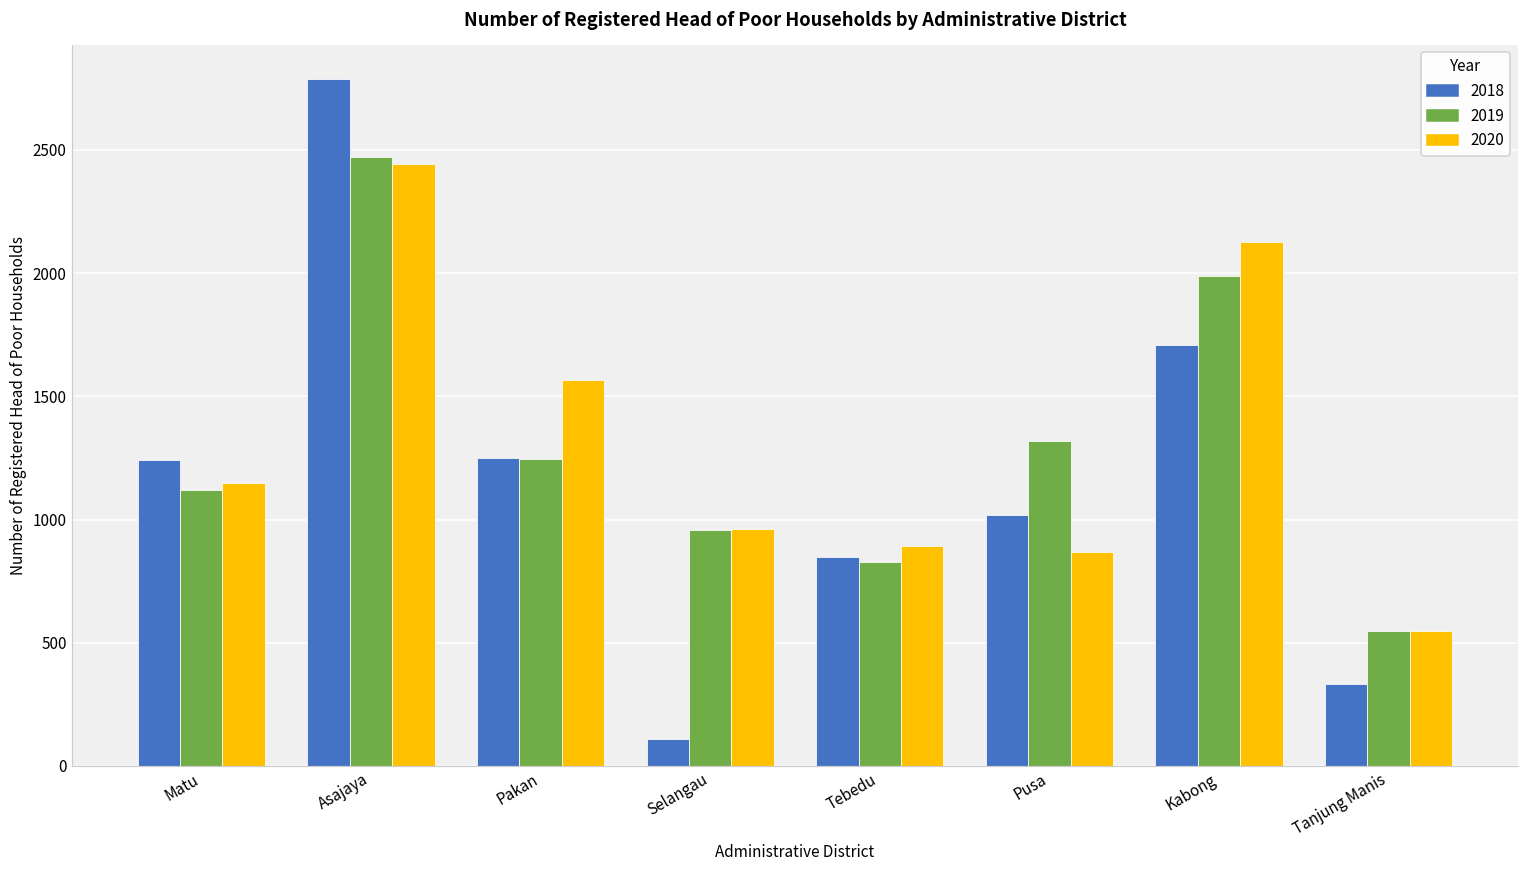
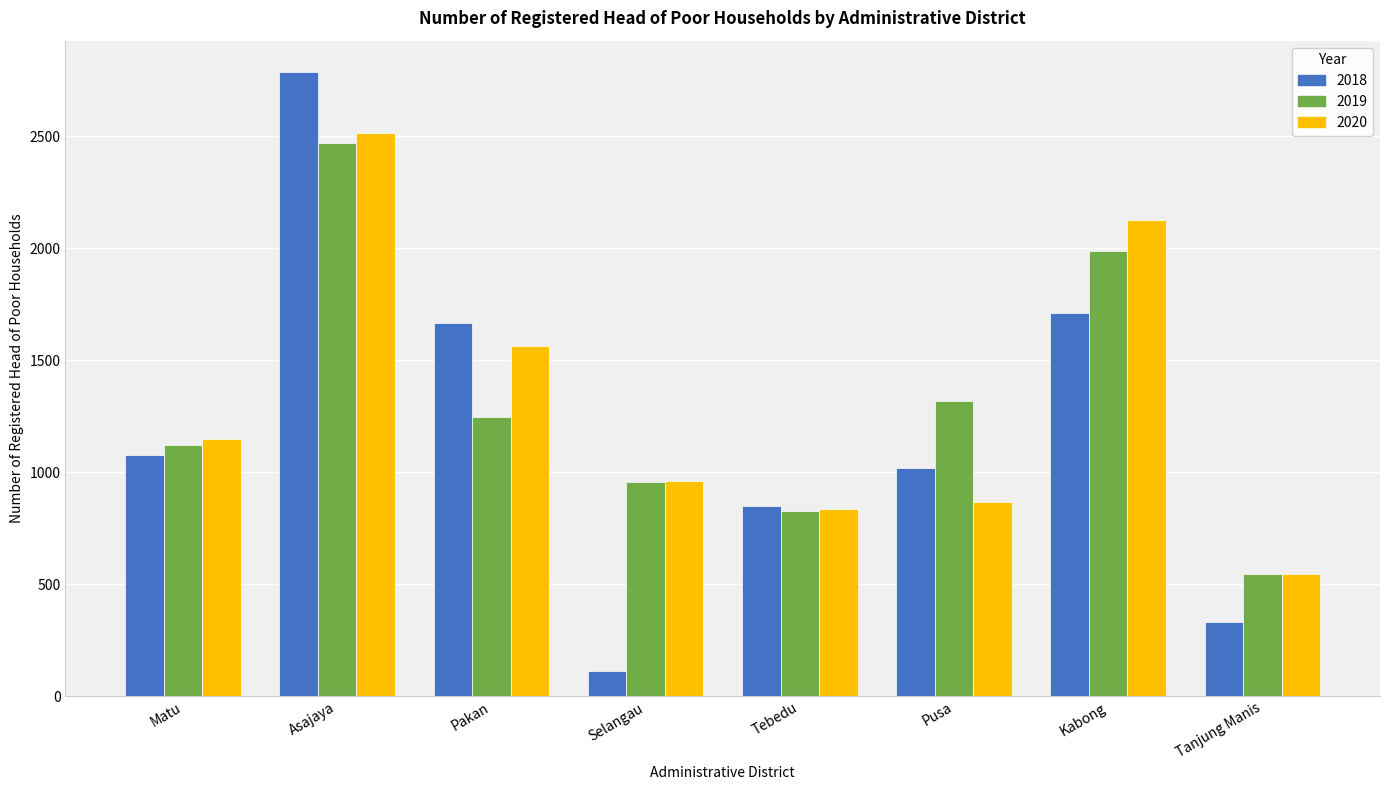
  {
    "2018": {
-     "Matu": 1240,
+     "Matu": 1080,
      "Asajaya": 2790,
-     "Pakan": 1250,
+     "Pakan": 1670,
      "Selangau": 110,
      "Tebedu": 850,
      "Pusa": 1020,
      "Kabong": 1710,
      "Tanjung Manis": 330
    },
    "2019": {
      "Matu": 1120,
      "Asajaya": 2470,
      "Pakan": 1250,
      "Selangau": 960,
      "Tebedu": 830,
      "Pusa": 1320,
      "Kabong": 1990,
      "Tanjung Manis": 550
    },
    "2020": {
      "Matu": 1150,
-     "Asajaya": 2440,
+     "Asajaya": 2510,
      "Pakan": 1570,
      "Selangau": 960,
-     "Tebedu": 890,
+     "Tebedu": 840,
      "Pusa": 870,
      "Kabong": 2120,
      "Tanjung Manis": 550
    }
  }
